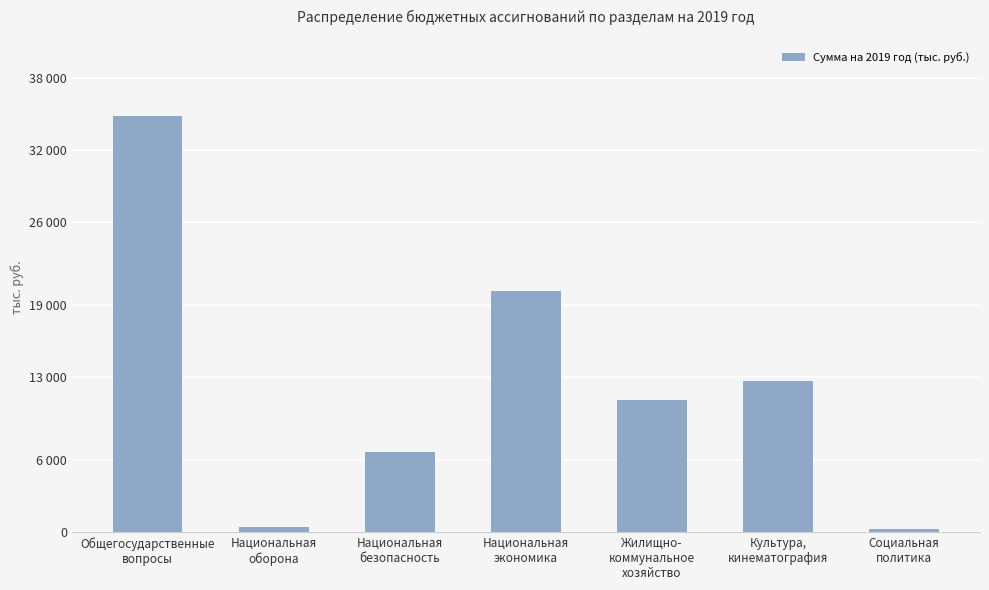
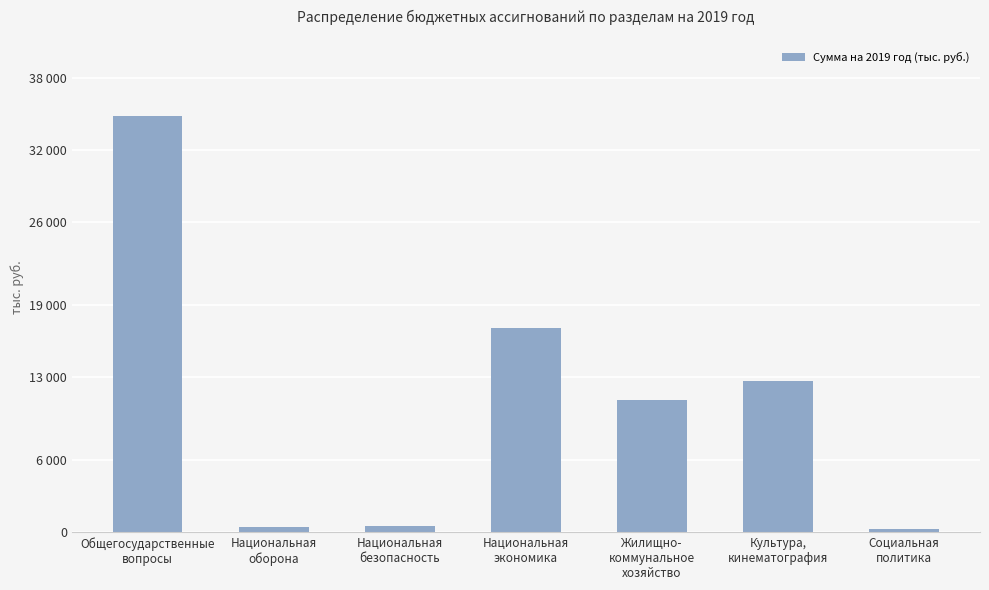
  {
    "Общегосударственные вопросы": 34800,
    "Национальная оборона": 400,
-   "Национальная безопасность": 6700,
-   "Национальная экономика": 20100,
+   "Национальная безопасность": 500,
+   "Национальная экономика": 17100,
    "Жилищно- коммунальное хозяйство": 11100,
    "Культура, кинематография": 12600,
    "Социальная политика": 300
  }
